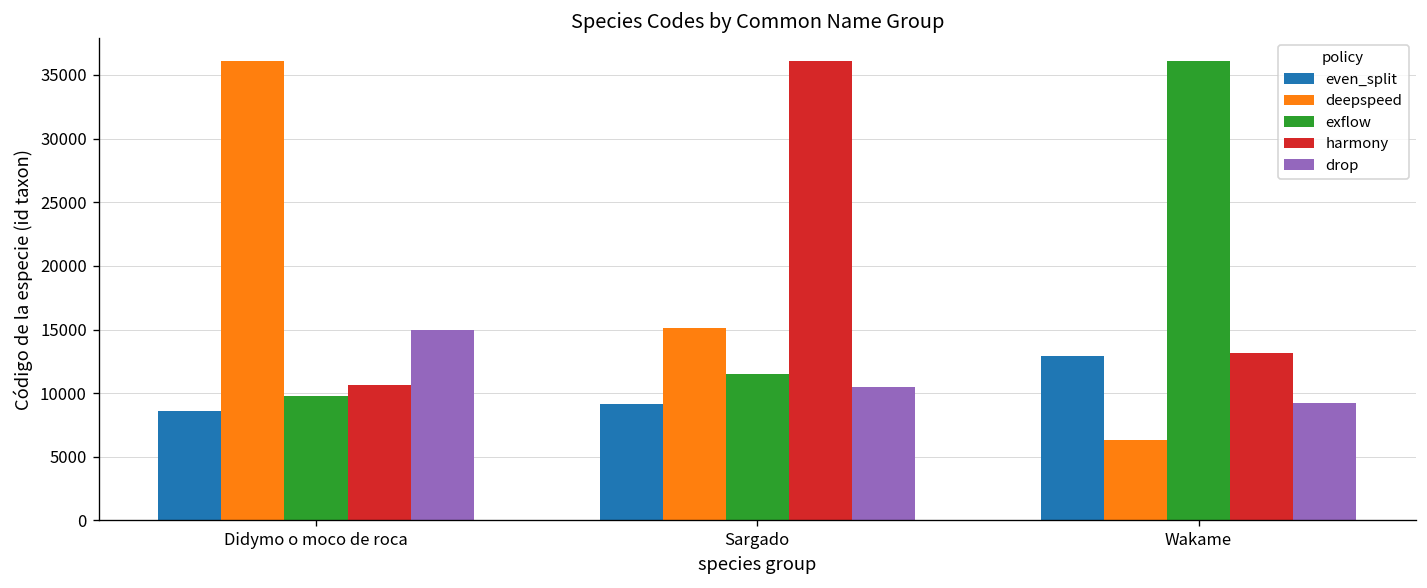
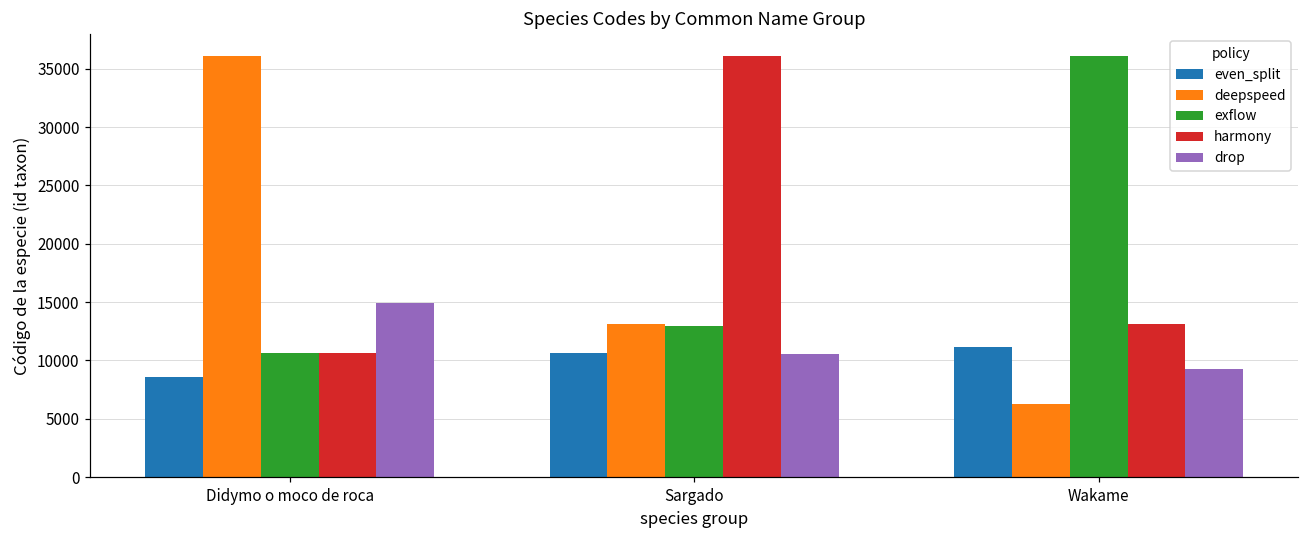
  {
    "even_split": {
      "Didymo o moco de roca": 8600,
-     "Sargado": 9200,
-     "Wakame": 12900
+     "Sargado": 10600,
+     "Wakame": 11200
    },
    "deepspeed": {
      "Didymo o moco de roca": 36100,
-     "Sargado": 15100,
+     "Sargado": 13100,
      "Wakame": 6300
    },
    "exflow": {
-     "Didymo o moco de roca": 9800,
-     "Sargado": 11500,
+     "Didymo o moco de roca": 10600,
+     "Sargado": 12900,
      "Wakame": 36100
    },
    "harmony": {
      "Didymo o moco de roca": 10600,
      "Sargado": 36100,
      "Wakame": 13100
    },
    "drop": {
      "Didymo o moco de roca": 14900,
      "Sargado": 10500,
      "Wakame": 9200
    }
  }
